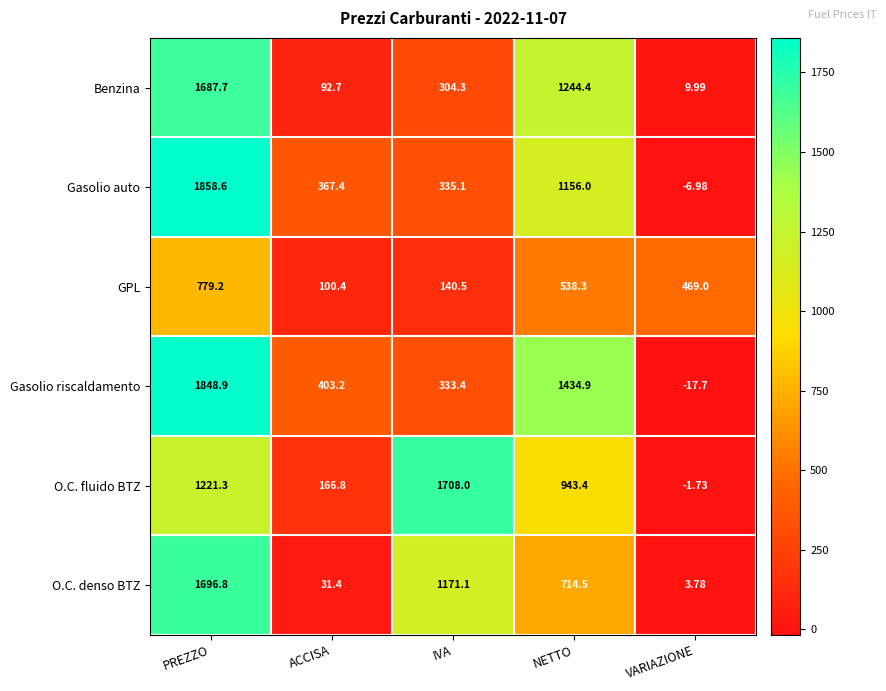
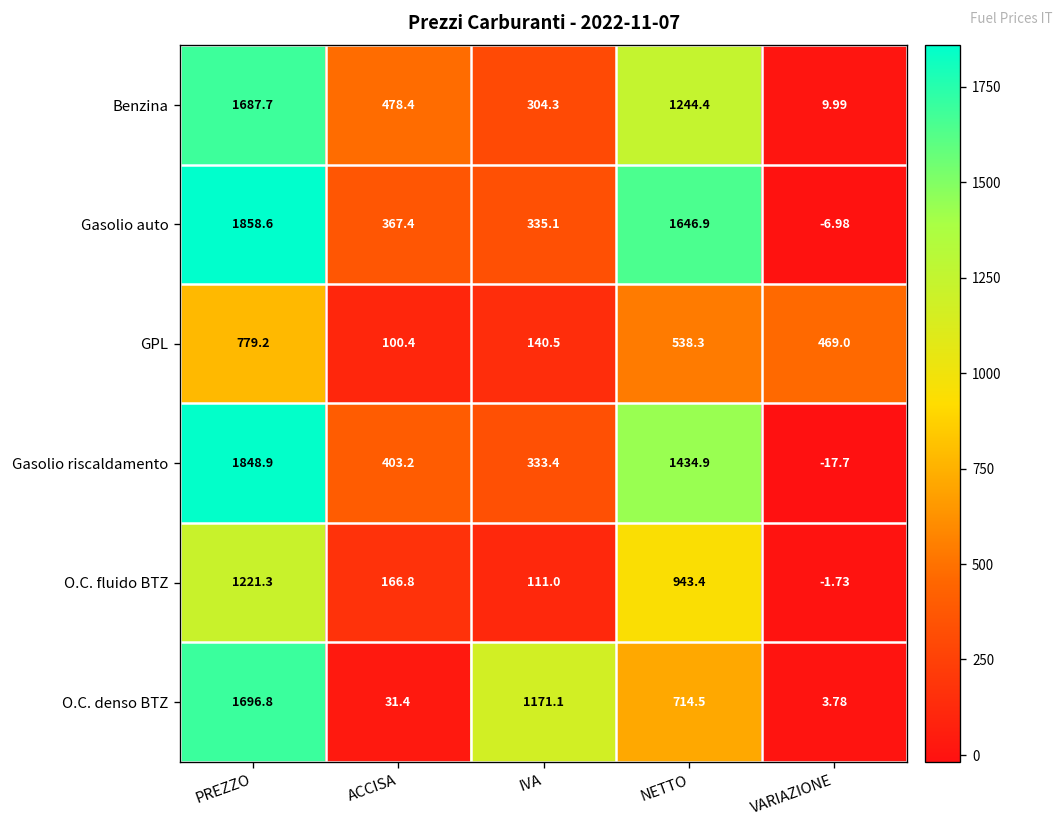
  {
    "Benzina": {
      "PREZZO": 1687.7,
-     "ACCISA": 92.7,
+     "ACCISA": 478.4,
      "IVA": 304.3,
      "NETTO": 1244.4,
      "VARIAZIONE": 9.99
    },
    "Gasolio auto": {
      "PREZZO": 1858.6,
      "ACCISA": 367.4,
      "IVA": 335.1,
-     "NETTO": 1156.0,
+     "NETTO": 1646.9,
      "VARIAZIONE": -6.98
    },
    "GPL": {
      "PREZZO": 779.2,
      "ACCISA": 100.4,
      "IVA": 140.5,
      "NETTO": 538.3,
      "VARIAZIONE": 469.0
    },
    "Gasolio riscaldamento": {
      "PREZZO": 1848.9,
      "ACCISA": 403.2,
      "IVA": 333.4,
      "NETTO": 1434.9,
      "VARIAZIONE": -17.7
    },
    "O.C. fluido BTZ": {
      "PREZZO": 1221.3,
      "ACCISA": 166.8,
-     "IVA": 1708.0,
+     "IVA": 111.0,
      "NETTO": 943.4,
      "VARIAZIONE": -1.73
    },
    "O.C. denso BTZ": {
      "PREZZO": 1696.8,
      "ACCISA": 31.4,
      "IVA": 1171.1,
      "NETTO": 714.5,
      "VARIAZIONE": 3.78
    }
  }
